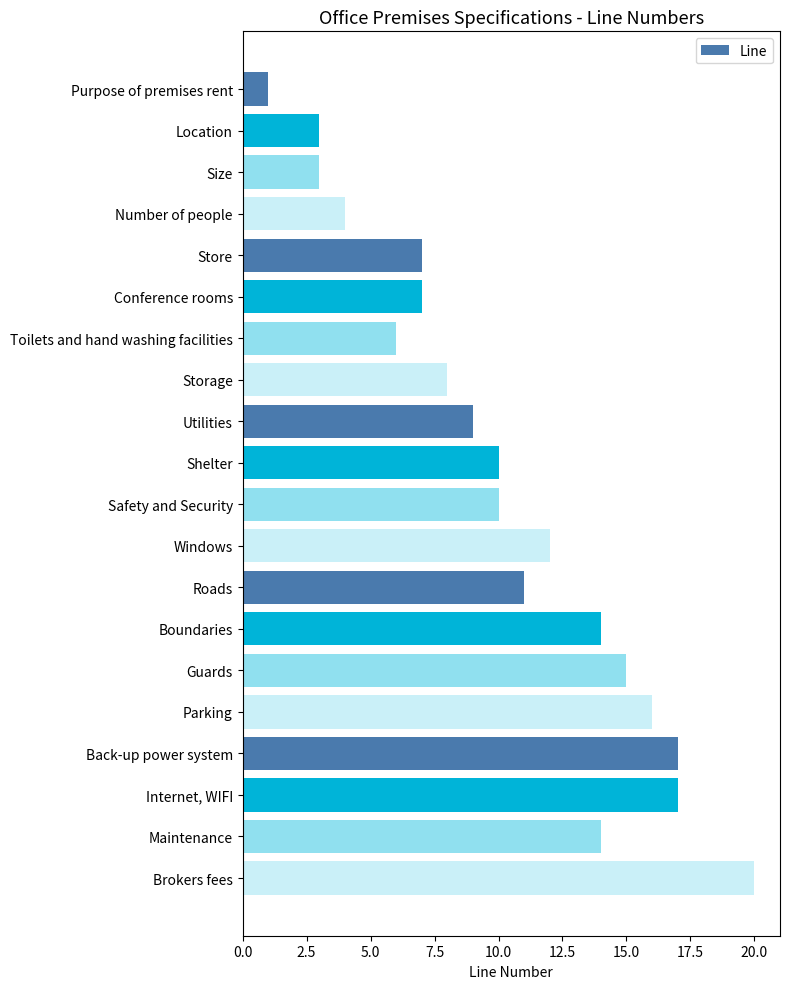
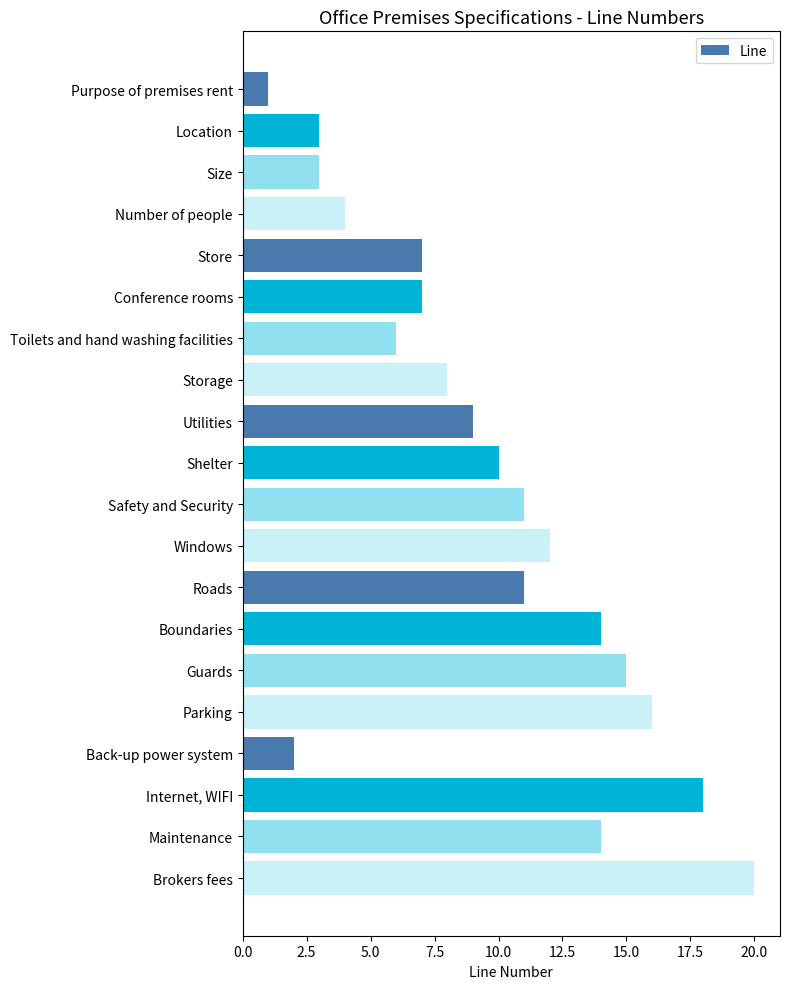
  {
    "Purpose of premises rent": 1,
    "Location": 3,
    "Size": 3,
    "Number of people": 4,
    "Store": 7,
    "Conference rooms": 7,
    "Toilets and hand washing facilities": 6,
    "Storage": 8,
    "Utilities": 9,
    "Shelter": 10,
-   "Safety and Security": 10,
+   "Safety and Security": 11,
    "Windows": 12,
    "Roads": 11,
    "Boundaries": 14,
    "Guards": 15,
    "Parking": 16,
-   "Back-up power system": 17,
-   "Internet, WIFI": 17,
+   "Back-up power system": 2,
+   "Internet, WIFI": 18,
    "Maintenance": 14,
    "Brokers fees": 20
  }
